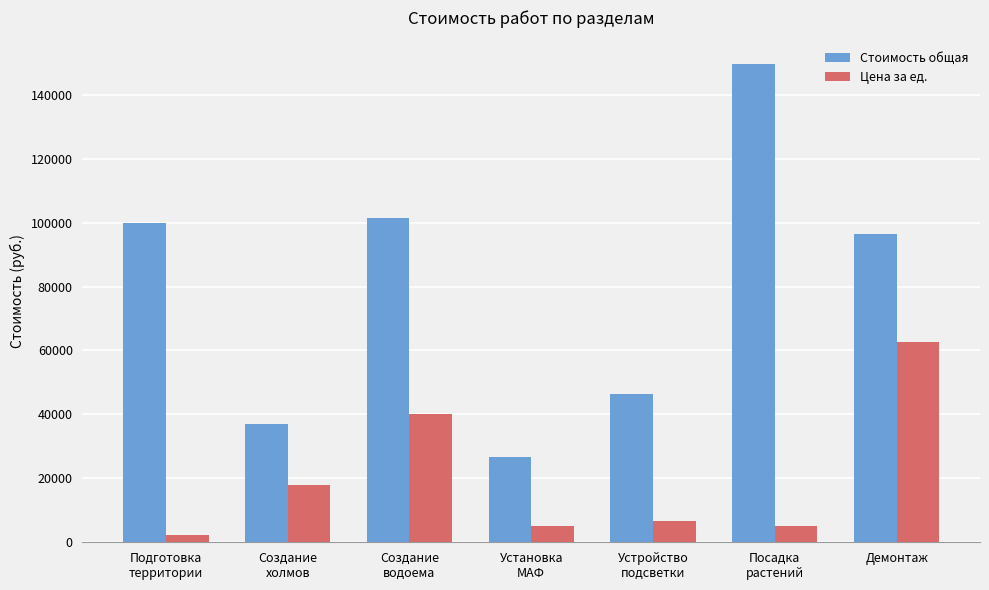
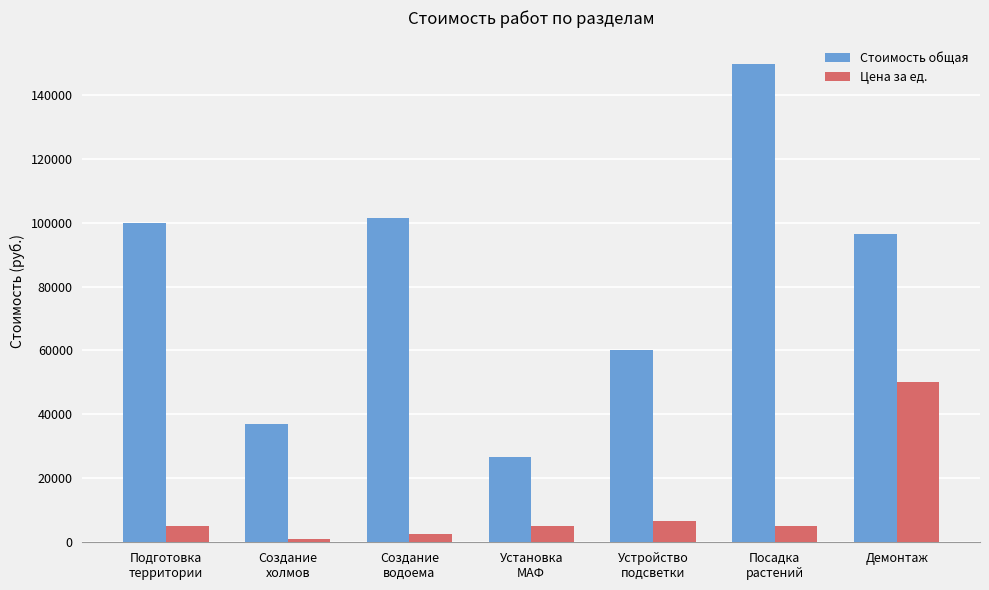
  {
    "Стоимость общая": {
      "Подготовка территории": 100000,
      "Создание холмов": 37000,
      "Создание водоема": 102000,
      "Установка МАФ": 27000,
-     "Устройство подсветки": 46000,
+     "Устройство подсветки": 60000,
      "Посадка растений": 150000,
      "Демонтаж": 96000
    },
    "Цена за ед.": {
-     "Подготовка территории": 2000,
-     "Создание холмов": 18000,
-     "Создание водоема": 40000,
+     "Подготовка территории": 5000,
+     "Создание холмов": 1000,
+     "Создание водоема": 3000,
      "Установка МАФ": 5000,
      "Устройство подсветки": 7000,
      "Посадка растений": 5000,
-     "Демонтаж": 63000
+     "Демонтаж": 50000
    }
  }
